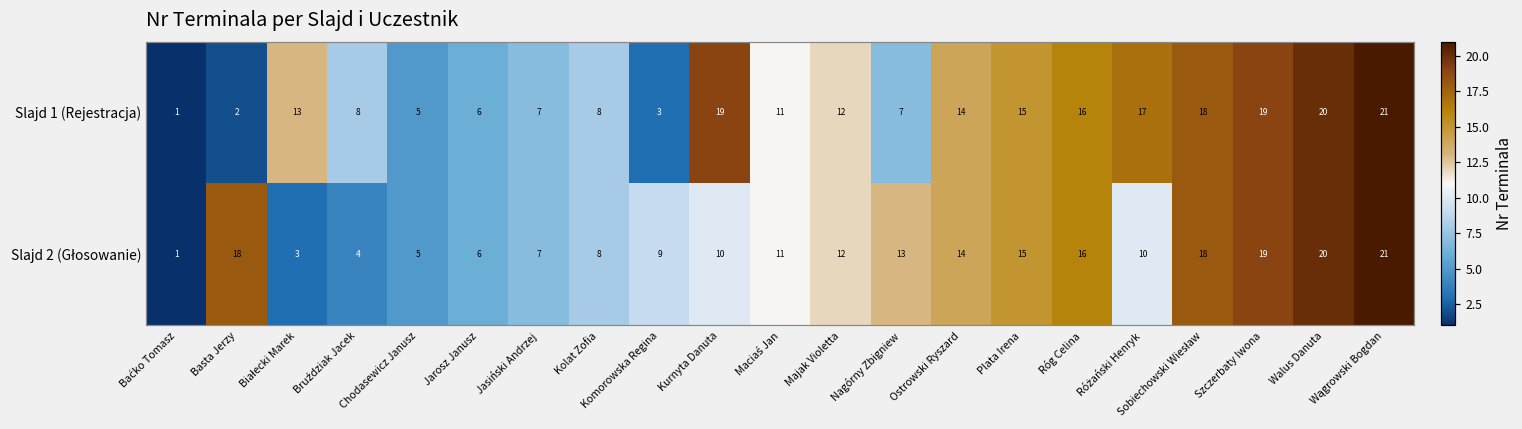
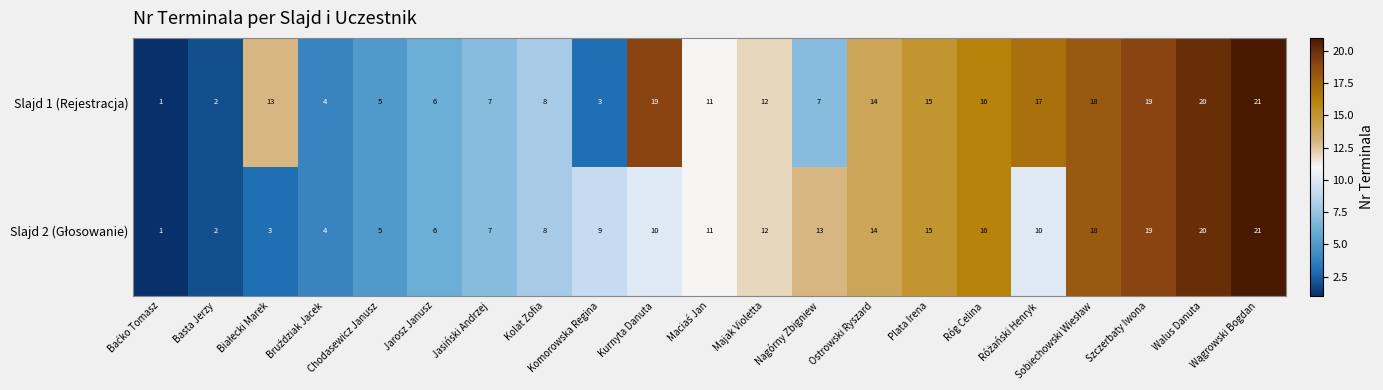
  {
    "Slajd 1 (Rejestracja)": {
      "Baćko Tomasz": 1,
      "Basta Jerzy": 2,
      "Białecki Marek": 13,
-     "Bruździak Jacek": 8,
+     "Bruździak Jacek": 4,
      "Chodasewicz Janusz": 5,
      "Jarosz Janusz": 6,
      "Jasiński Andrzej": 7,
      "Kolat Zofia": 8,
      "Komorowska Regina": 3,
      "Kurnyta Danuta": 19,
      "Maciaś Jan": 11,
      "Majak Violetta": 12,
      "Nagórny Zbigniew": 7,
      "Ostrowski Ryszard": 14,
      "Plata Irena": 15,
      "Róg Celina": 16,
      "Różański Henryk": 17,
      "Sobiechowski Wiesław": 18,
      "Szczerbaty Iwona": 19,
      "Walus Danuta": 20,
      "Wągrowski Bogdan": 21
    },
    "Slajd 2 (Głosowanie)": {
      "Baćko Tomasz": 1,
-     "Basta Jerzy": 18,
+     "Basta Jerzy": 2,
      "Białecki Marek": 3,
      "Bruździak Jacek": 4,
      "Chodasewicz Janusz": 5,
      "Jarosz Janusz": 6,
      "Jasiński Andrzej": 7,
      "Kolat Zofia": 8,
      "Komorowska Regina": 9,
      "Kurnyta Danuta": 10,
      "Maciaś Jan": 11,
      "Majak Violetta": 12,
      "Nagórny Zbigniew": 13,
      "Ostrowski Ryszard": 14,
      "Plata Irena": 15,
      "Róg Celina": 16,
      "Różański Henryk": 10,
      "Sobiechowski Wiesław": 18,
      "Szczerbaty Iwona": 19,
      "Walus Danuta": 20,
      "Wągrowski Bogdan": 21
    }
  }
